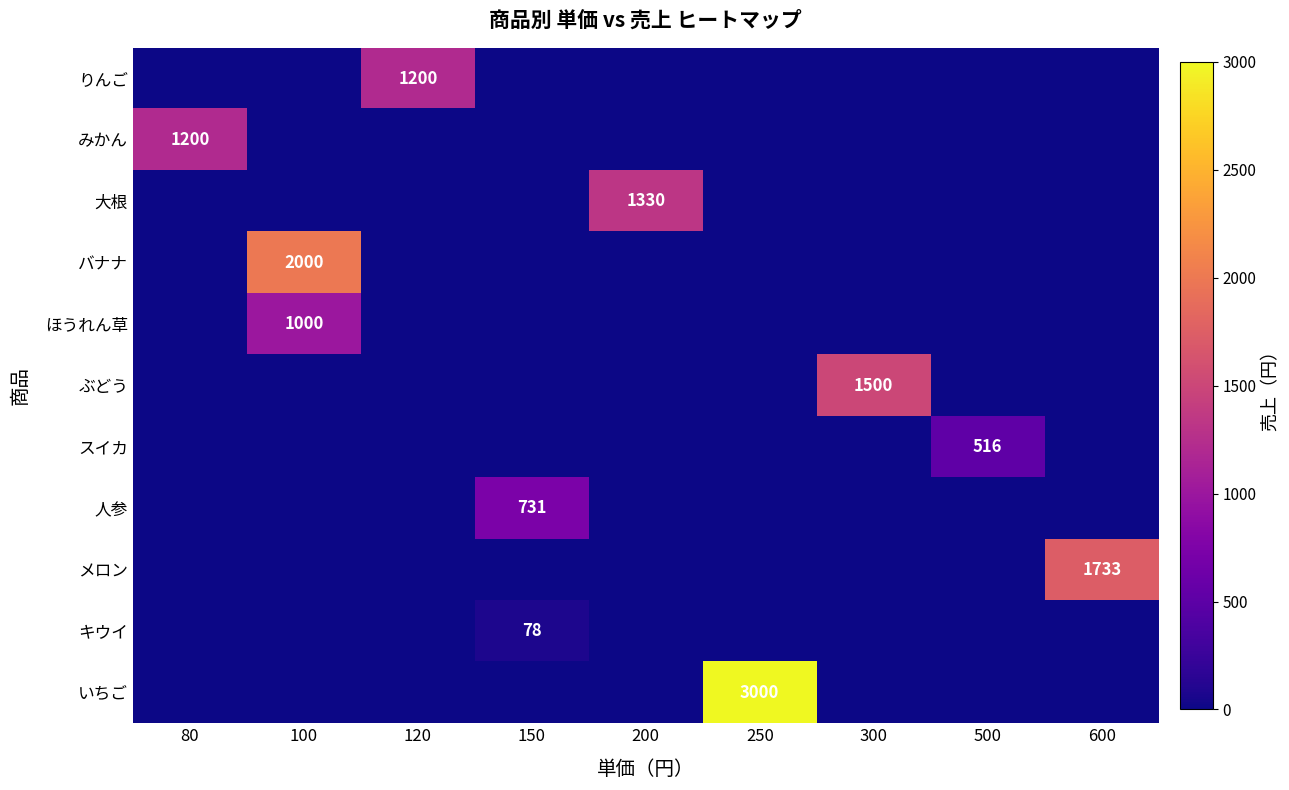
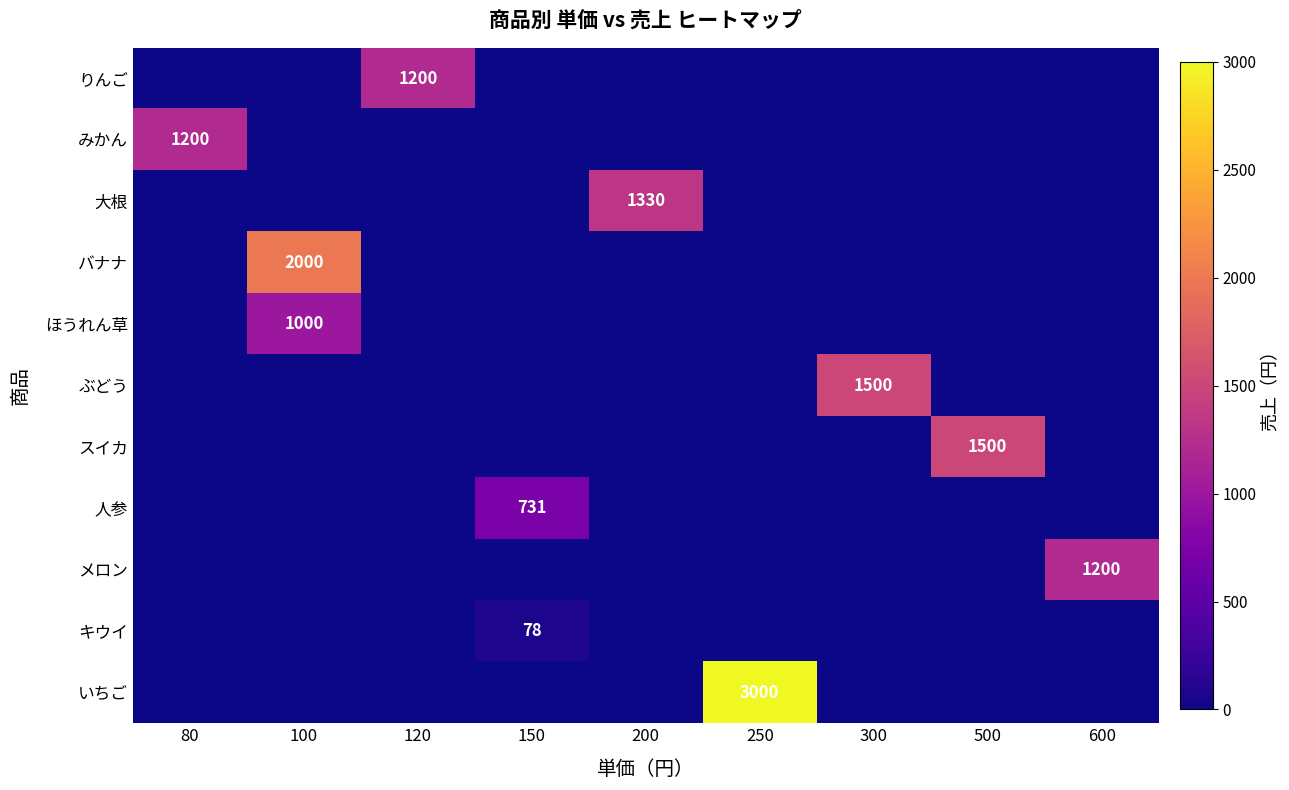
  {
    "りんご": {
      "120": 1200
    },
    "みかん": {
      "80": 1200
    },
    "大根": {
      "200": 1330
    },
    "バナナ": {
      "100": 2000
    },
    "ほうれん草": {
      "100": 1000
    },
    "ぶどう": {
      "300": 1500
    },
    "スイカ": {
-     "500": 516
+     "500": 1500
    },
    "人参": {
      "150": 731
    },
    "メロン": {
-     "600": 1733
+     "600": 1200
    },
    "キウイ": {
      "150": 78
    },
    "いちご": {
      "250": 3000
    }
  }
